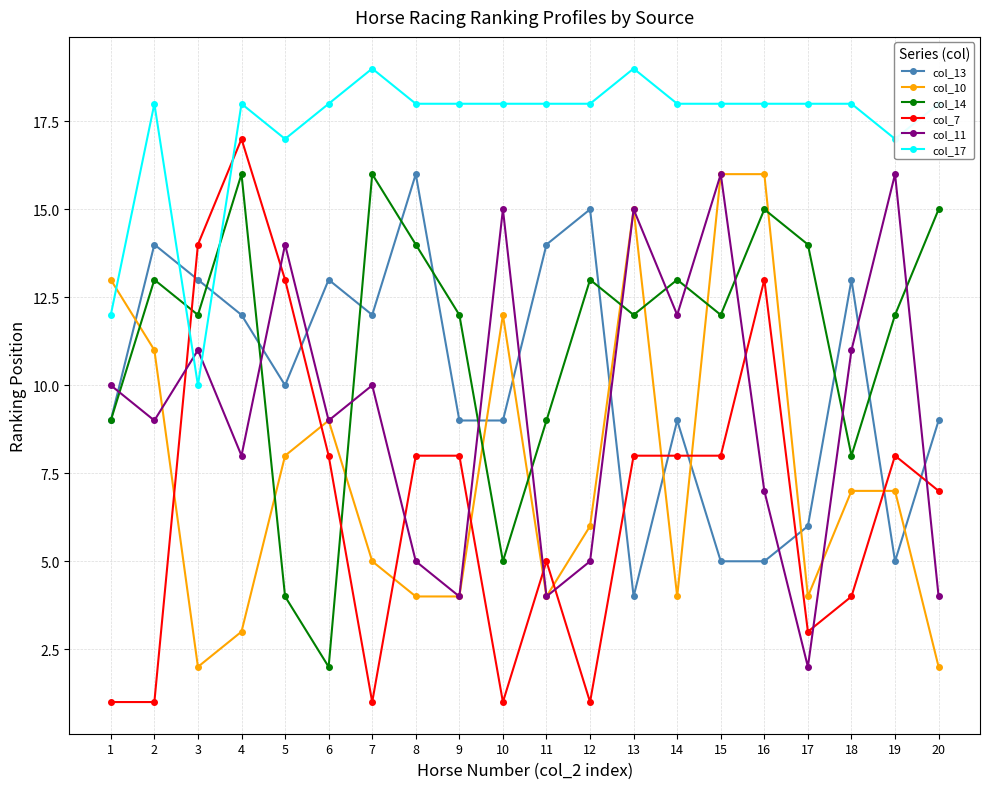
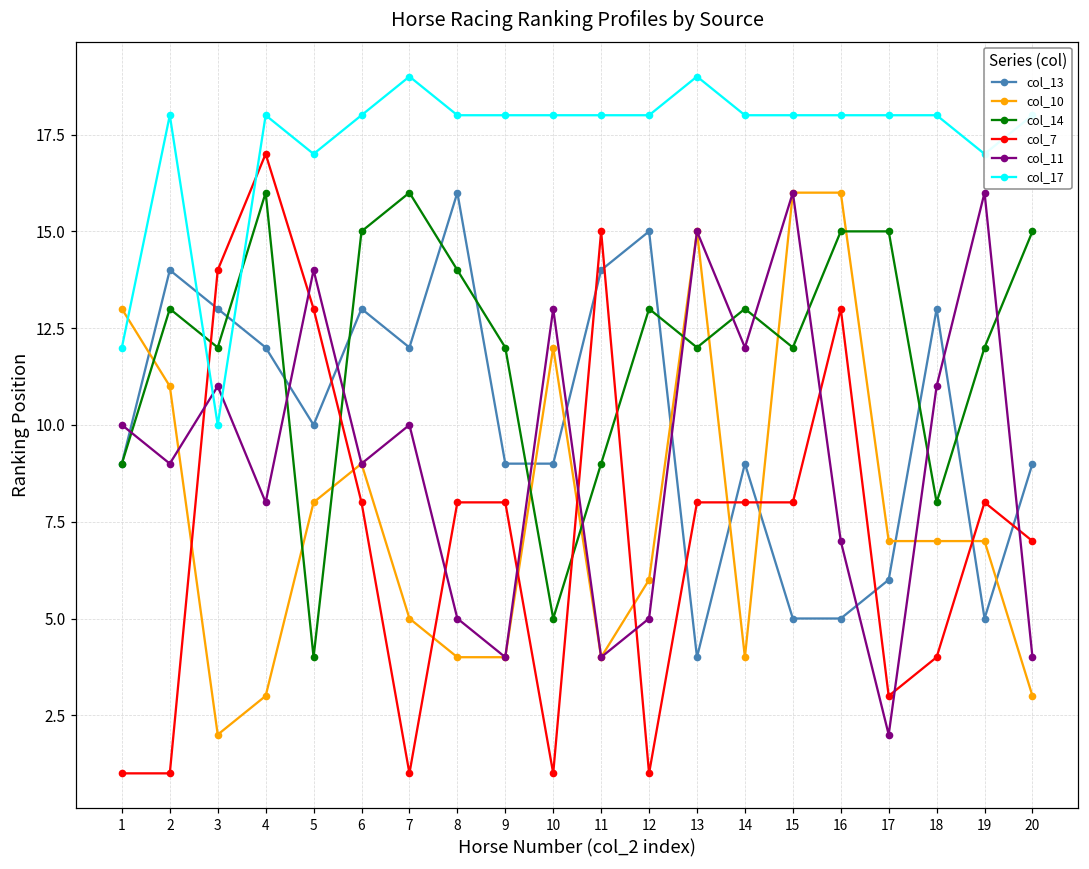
  {
    "col_13": {
      "2": 14,
      "3": 13,
      "4": 12,
      "5": 10,
      "6": 13,
      "7": 12,
      "8": 16,
      "9": 9,
      "10": 9,
      "11": 14,
      "12": 15,
      "13": 4,
      "14": 9,
      "15": 5,
      "16": 5,
      "17": 6,
      "18": 13,
      "19": 5,
      "20": 9
    },
    "col_10": {
      "1": 13,
      "2": 11,
      "3": 2,
      "4": 3,
      "5": 8,
      "7": 5,
      "8": 4,
      "10": 12,
      "12": 6,
      "14": 4,
      "16": 16,
-     "17": 4,
+     "17": 7,
      "18": 7,
      "19": 7,
-     "20": 2
+     "20": 3
    },
    "col_14": {
      "2": 13,
      "3": 12,
      "4": 16,
      "5": 4,
-     "6": 2,
+     "6": 15,
      "7": 16,
      "8": 14,
      "9": 12,
      "10": 5,
      "11": 9,
      "12": 13,
      "13": 12,
      "14": 13,
      "15": 12,
      "16": 15,
-     "17": 14,
+     "17": 15,
      "18": 8,
      "19": 12,
      "20": 15
    },
    "col_7": {
      "1": 1,
      "2": 1,
      "3": 14,
      "4": 17,
      "5": 13,
      "6": 8,
      "7": 1,
      "8": 8,
      "9": 8,
      "10": 1,
-     "11": 5,
+     "11": 15,
      "12": 1,
      "13": 8,
      "14": 8,
      "15": 8,
      "16": 13,
      "17": 3,
      "18": 4,
      "19": 8,
      "20": 7
    },
    "col_11": {
      "1": 10,
      "2": 9,
      "3": 11,
      "4": 8,
      "5": 14,
      "7": 10,
      "8": 5,
-     "10": 15,
+     "10": 13,
      "12": 5,
      "14": 12,
      "16": 7,
      "17": 2,
      "18": 11,
      "19": 16,
      "20": 4
    },
    "col_17": {
      "1": 12,
      "2": 18,
      "3": 10,
      "4": 18,
      "5": 17,
      "6": 18,
      "7": 19,
      "8": 18,
      "9": 18,
      "10": 18,
      "11": 18,
      "12": 18,
      "13": 19,
      "14": 18,
      "15": 18,
      "16": 18,
      "17": 18,
      "18": 18
    }
  }
